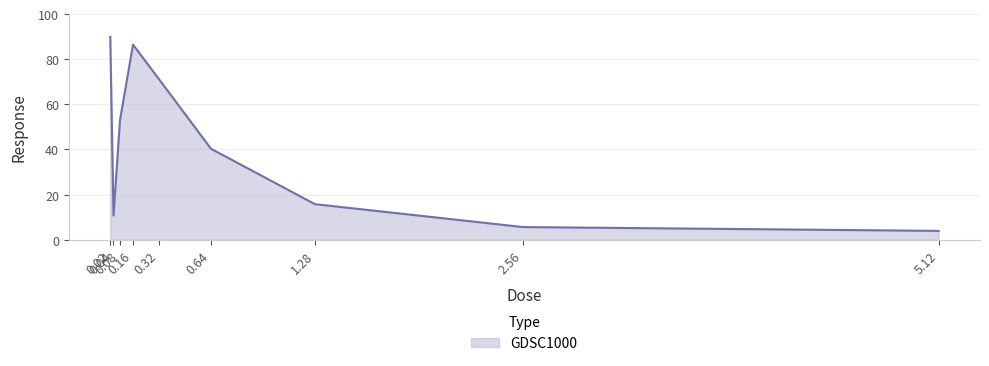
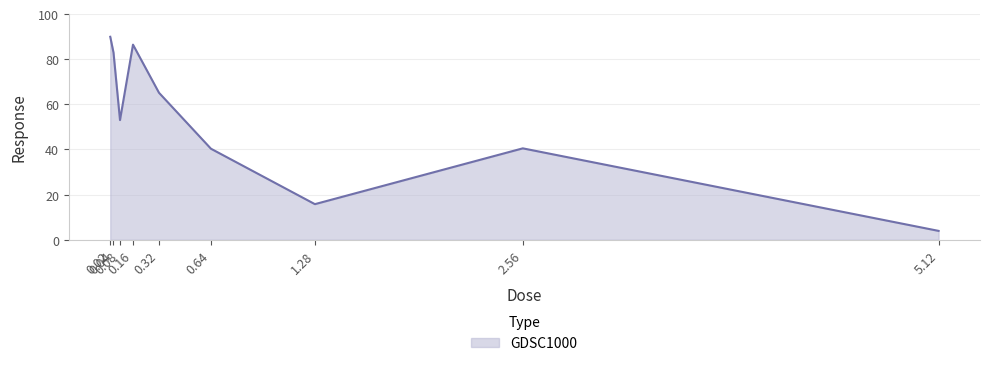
  {
    "0.02": 90,
-   "0.04": 11,
+   "0.04": 83,
    "0.08": 53,
    "0.16": 86,
-   "0.32": 71,
+   "0.32": 65,
    "0.64": 40,
    "1.28": 16,
-   "2.56": 6,
+   "2.56": 41,
    "5.12": 4
  }
